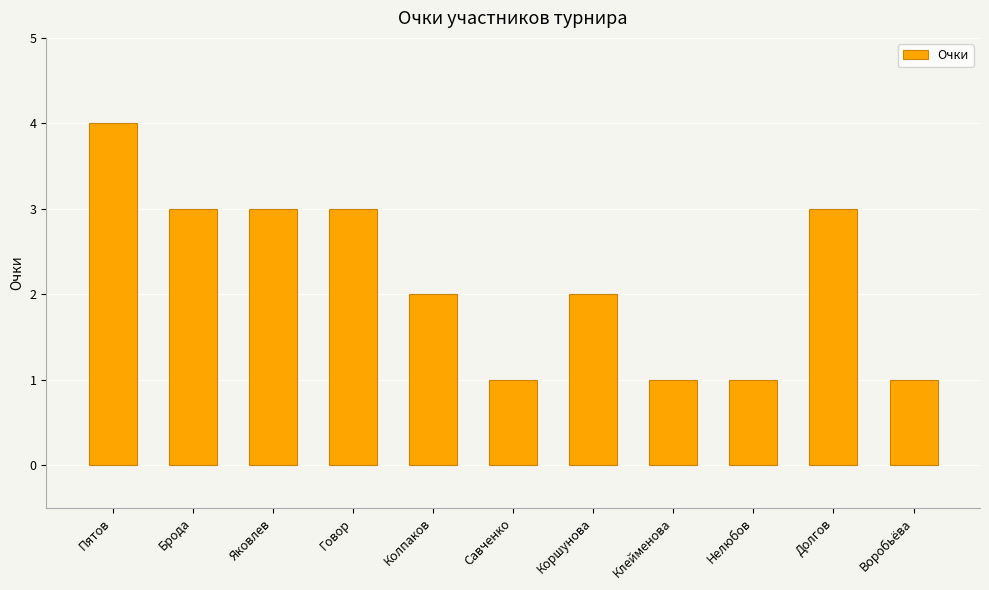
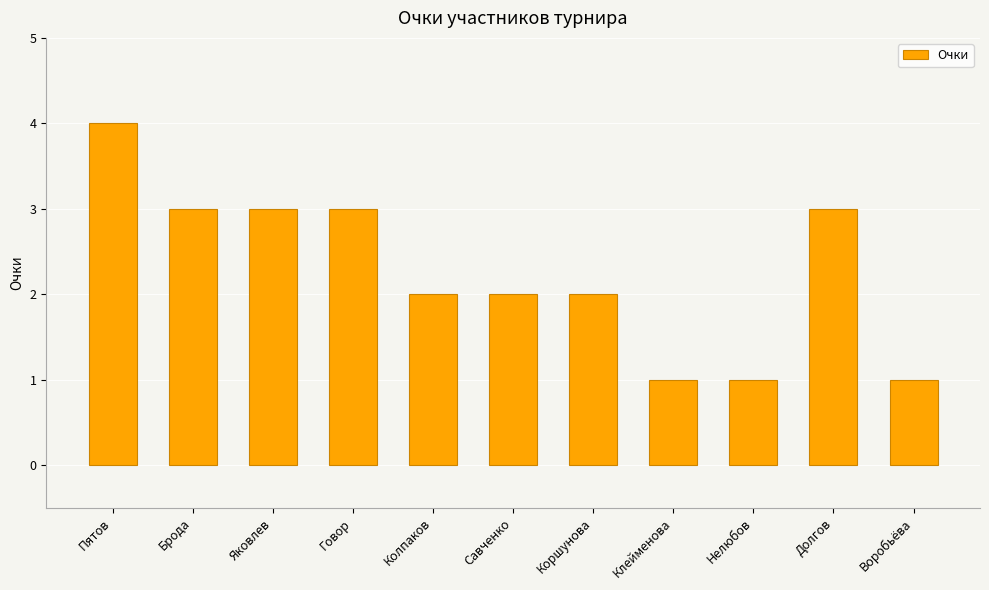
  {
    "Пятов": 4,
    "Брода": 3,
    "Яковлев": 3,
    "Говор": 3,
    "Колпаков": 2,
-   "Савченко": 1,
+   "Савченко": 2,
    "Коршунова": 2,
    "Клейменова": 1,
    "Нелюбов": 1,
    "Долгов": 3,
    "Воробьёва": 1
  }
